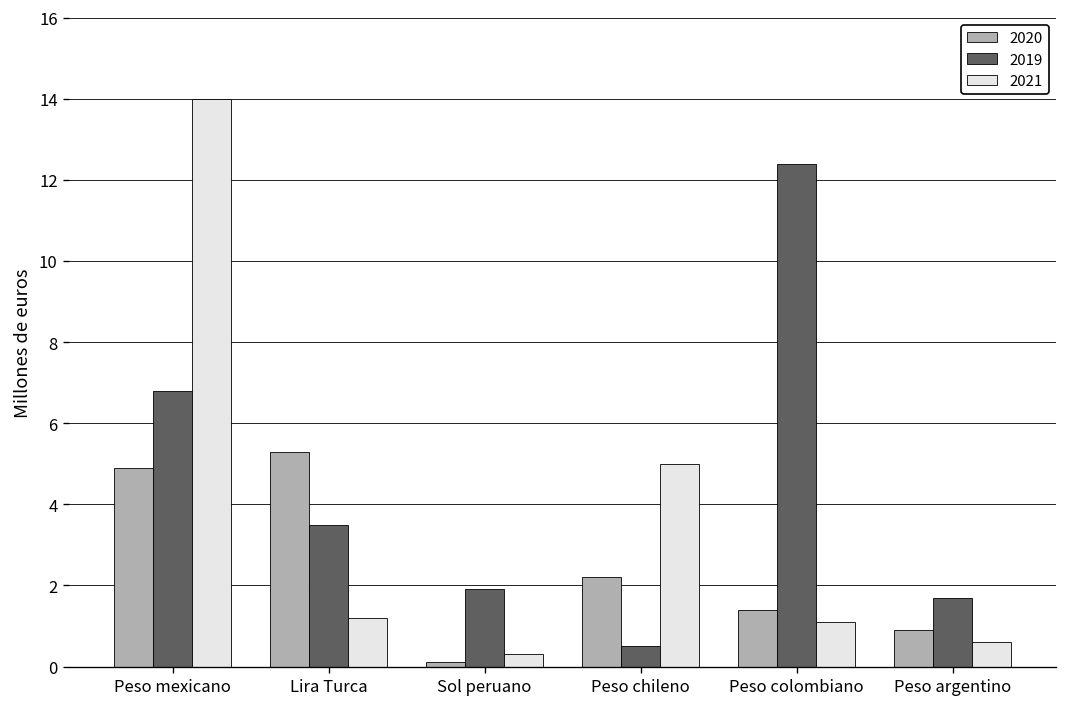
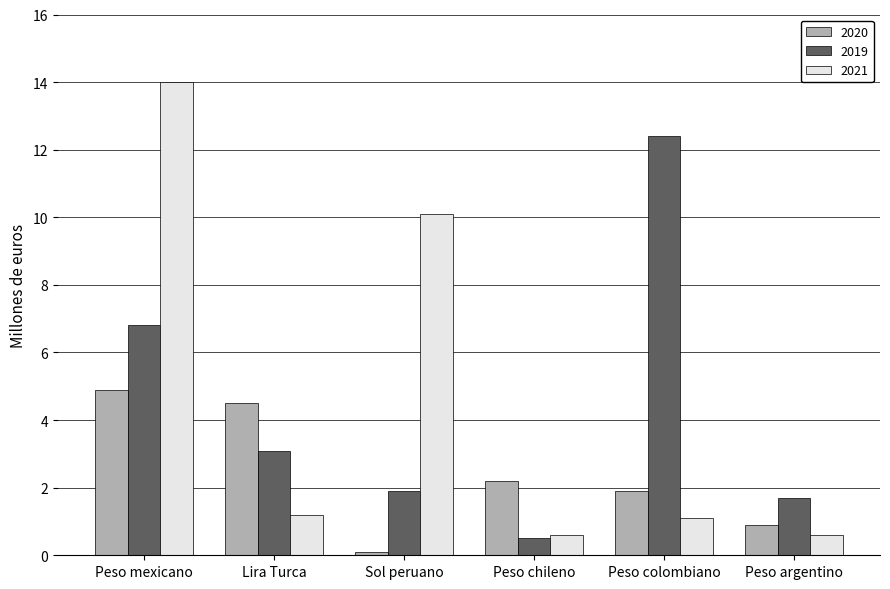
  {
    "2020": {
      "Peso mexicano": 4.9,
-     "Lira Turca": 5.3,
+     "Lira Turca": 4.5,
      "Sol peruano": 0.1,
      "Peso chileno": 2.2,
-     "Peso colombiano": 1.4,
+     "Peso colombiano": 1.9,
      "Peso argentino": 0.9
    },
    "2019": {
      "Peso mexicano": 6.8,
-     "Lira Turca": 3.5,
+     "Lira Turca": 3.1,
      "Sol peruano": 1.9,
      "Peso chileno": 0.5,
      "Peso colombiano": 12.4,
      "Peso argentino": 1.7
    },
    "2021": {
      "Peso mexicano": 14.0,
      "Lira Turca": 1.2,
-     "Sol peruano": 0.3,
-     "Peso chileno": 5.0,
+     "Sol peruano": 10.1,
+     "Peso chileno": 0.6,
      "Peso colombiano": 1.1,
      "Peso argentino": 0.6
    }
  }
